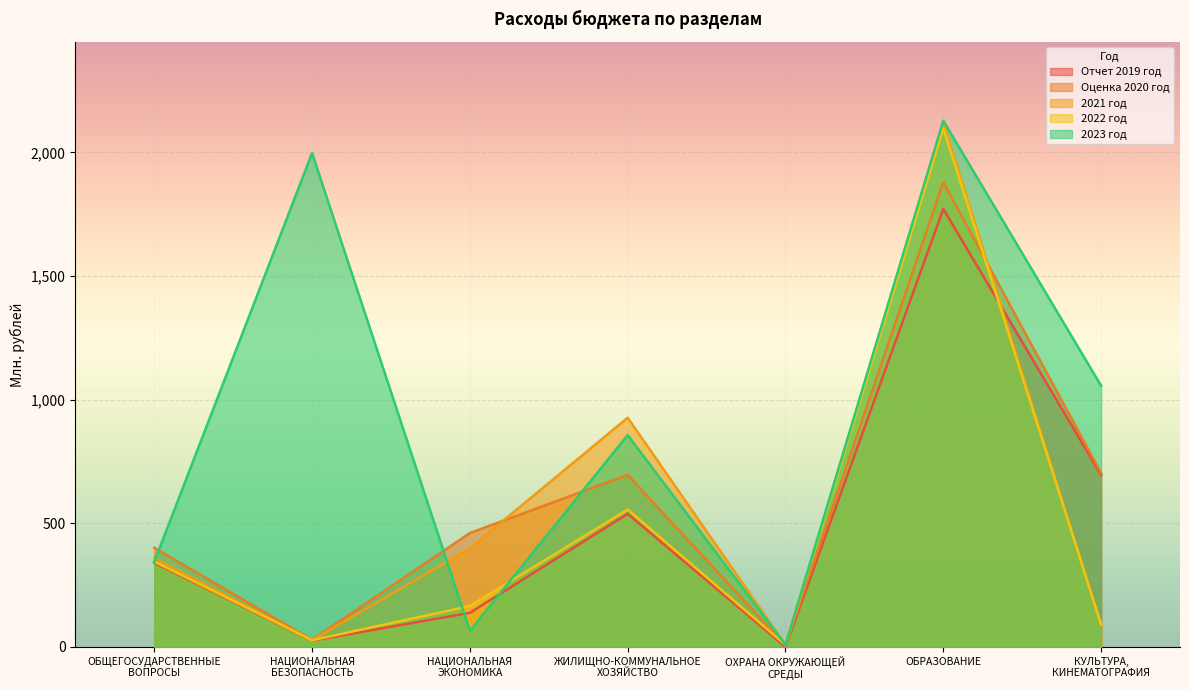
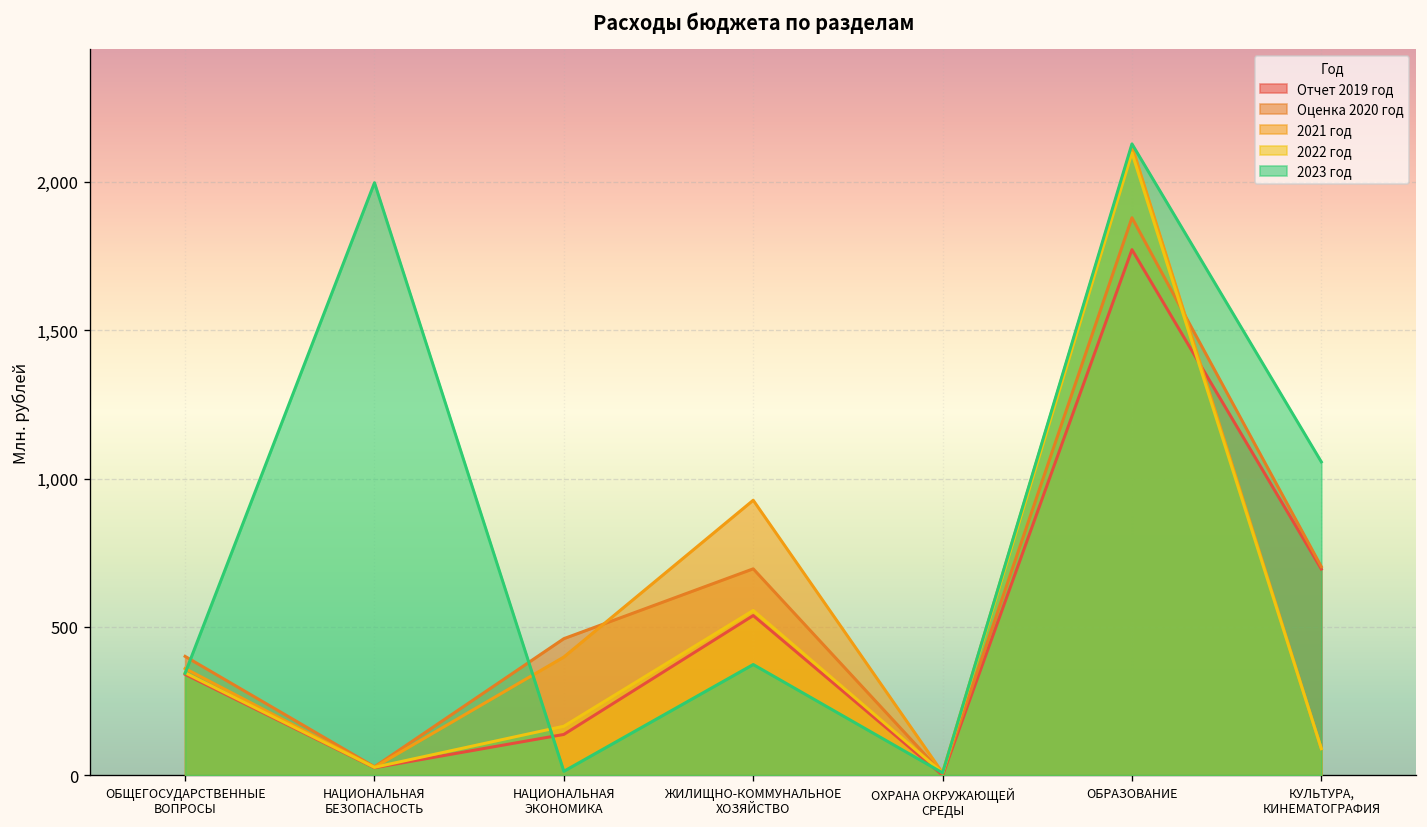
  {
    "2023 год": {
      "НАЦИОНАЛЬНАЯ БЕЗОПАСНОСТЬ": "2,000",
-     "НАЦИОНАЛЬНАЯ ЭКОНОМИКА": "70",
-     "ЖИЛИЩНО-КОММУНАЛЬНОЕ ХОЗЯЙСТВО": "860",
+     "НАЦИОНАЛЬНАЯ ЭКОНОМИКА": "10",
+     "ЖИЛИЩНО-КОММУНАЛЬНОЕ ХОЗЯЙСТВО": "370",
      "КУЛЬТУРА, КИНЕМАТОГРАФИЯ": "1,060"
    }
  }
